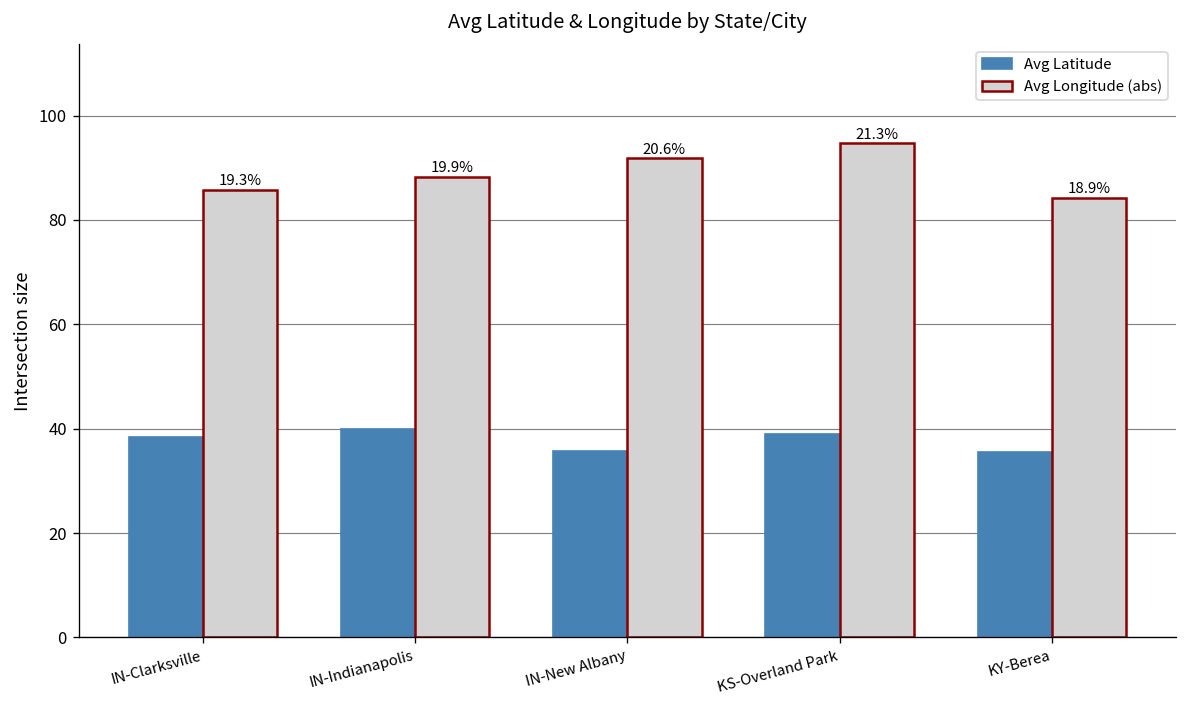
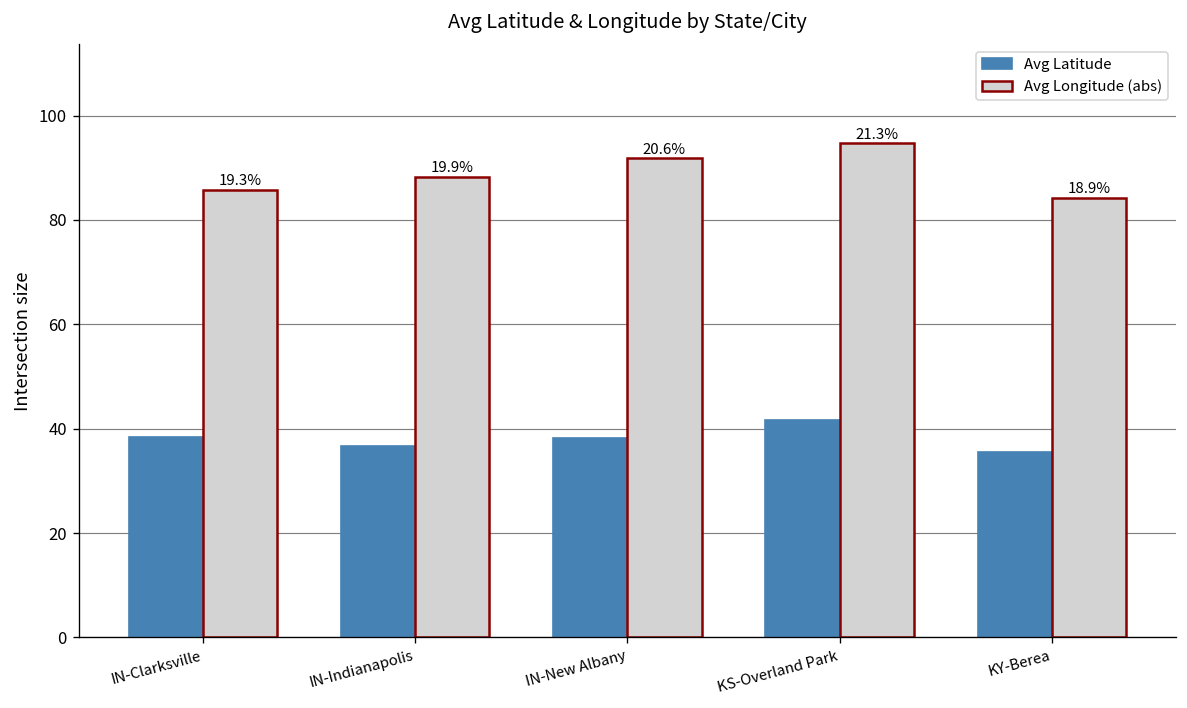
  {
    "Avg Latitude": {
      "IN-Clarksville": 38,
-     "IN-Indianapolis": 40,
-     "IN-New Albany": 36,
-     "KS-Overland Park": 39,
+     "IN-Indianapolis": 37,
+     "IN-New Albany": 38,
+     "KS-Overland Park": 42,
      "KY-Berea": 36
    }
  }
